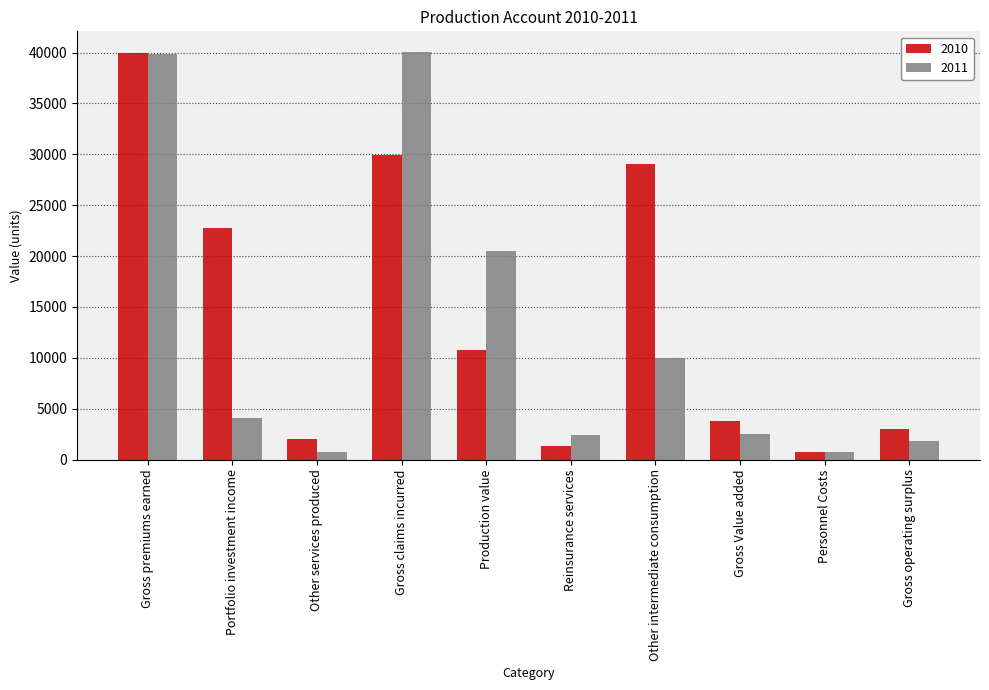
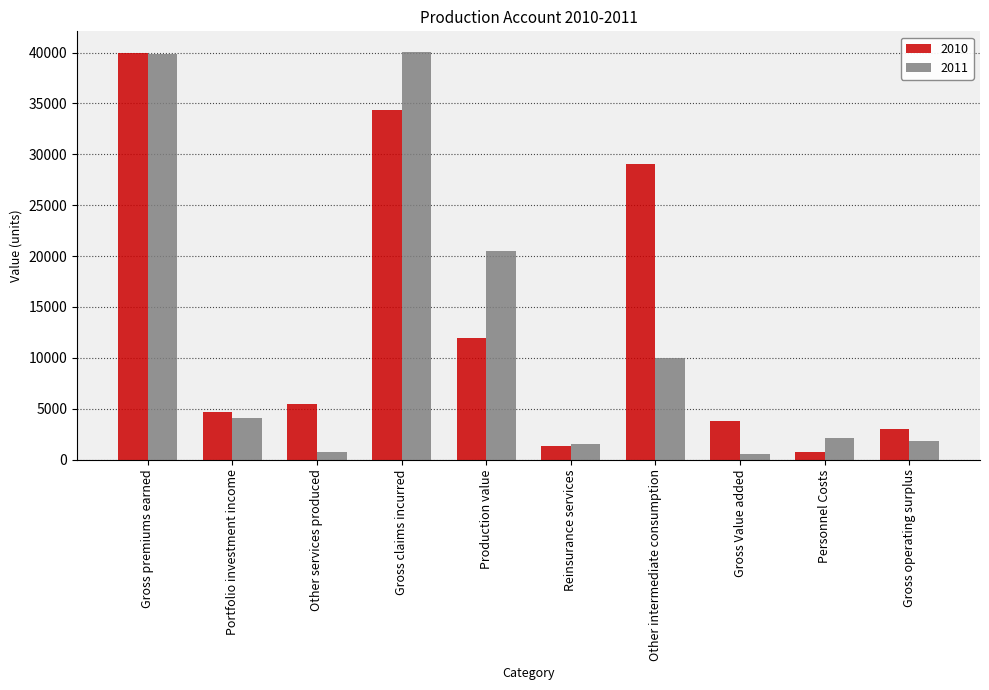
  {
    "2010": {
      "Gross premiums earned": 39900,
-     "Portfolio investment income": 22800,
-     "Other services produced": 2000,
-     "Gross claims incurred": 29900,
-     "Production value": 10800,
+     "Portfolio investment income": 4700,
+     "Other services produced": 5500,
+     "Gross claims incurred": 34300,
+     "Production value": 11900,
      "Reinsurance services": 1400,
      "Other intermediate consumption": 29100,
      "Gross Value added": 3800,
      "Personnel Costs": 800,
      "Gross operating surplus": 3000
    },
    "2011": {
      "Gross premiums earned": 39900,
      "Portfolio investment income": 4100,
      "Other services produced": 800,
      "Gross claims incurred": 40100,
      "Production value": 20500,
-     "Reinsurance services": 2400,
+     "Reinsurance services": 1500,
      "Other intermediate consumption": 10000,
-     "Gross Value added": 2500,
-     "Personnel Costs": 700,
+     "Gross Value added": 600,
+     "Personnel Costs": 2100,
      "Gross operating surplus": 1800
    }
  }
